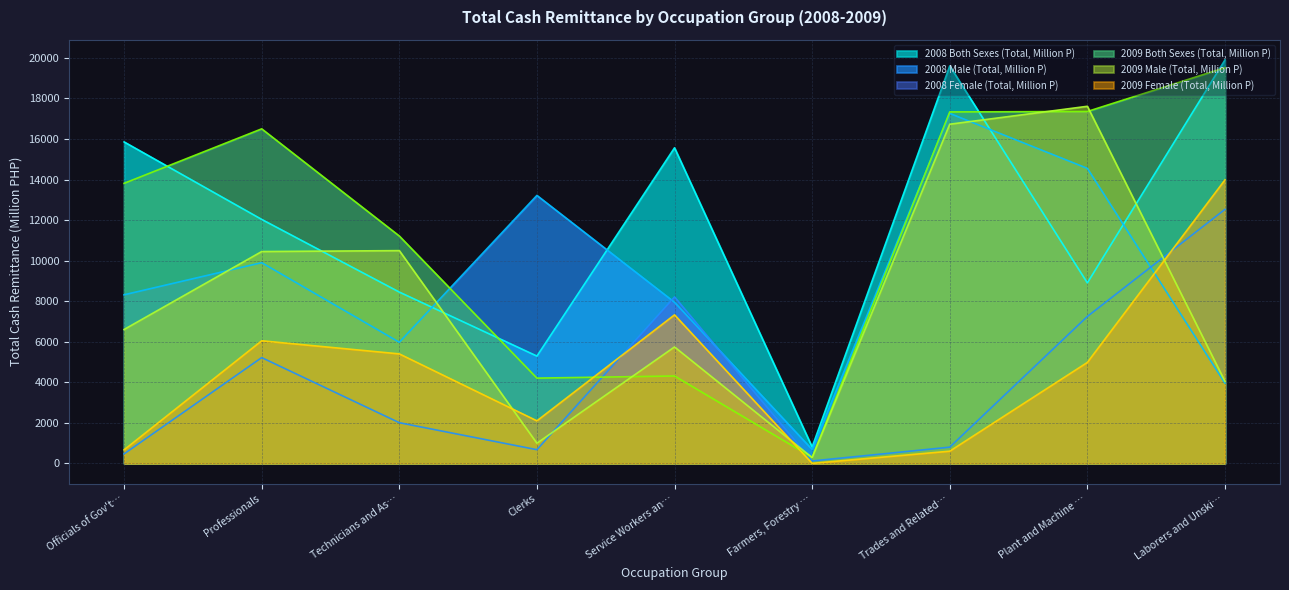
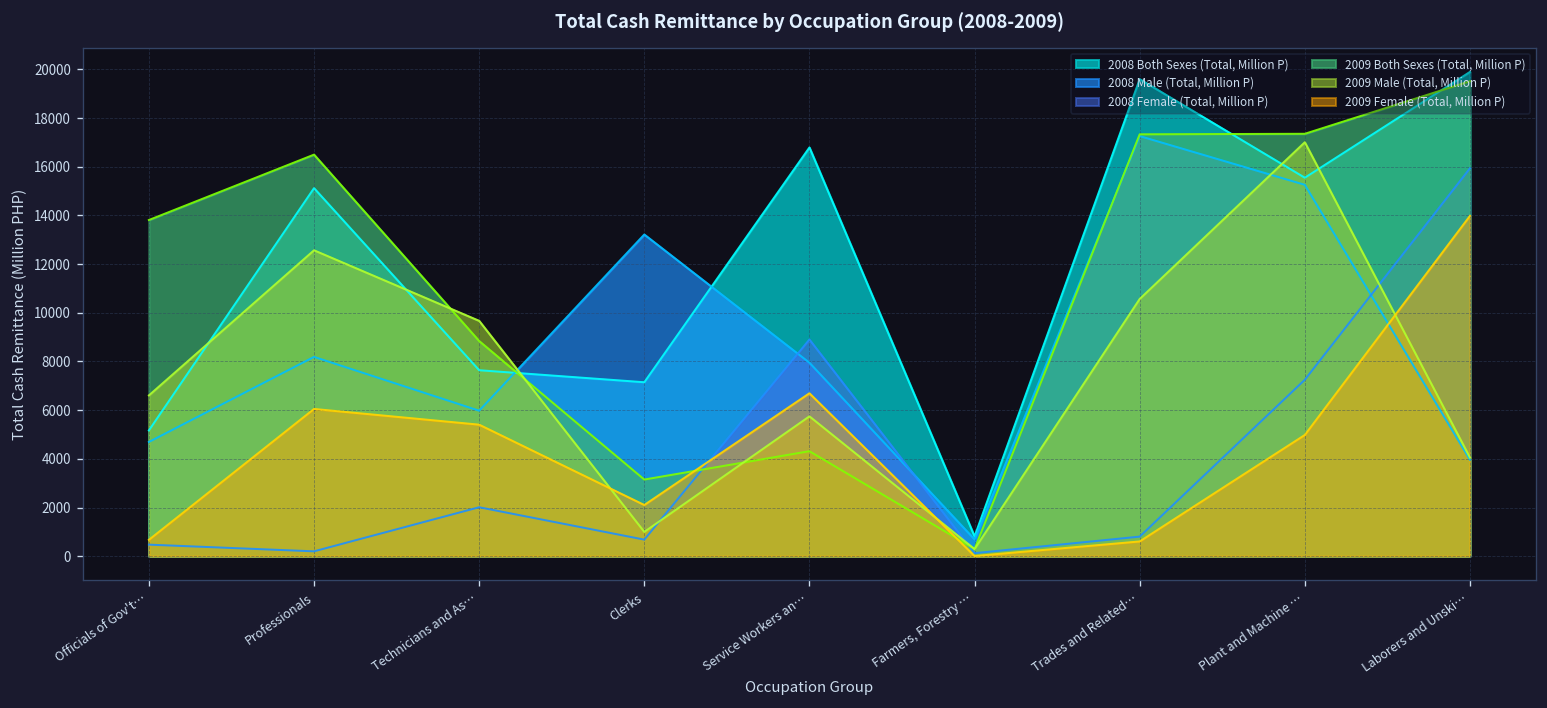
  {
    "2008 Both Sexes (Total, Million P)": {
-     "Officials of Gov't…": 15900,
-     "Professionals": 12000,
-     "Technicians and As…": 8500,
-     "Clerks": 5300,
-     "Service Workers an…": 15600,
-     "Plant and Machine …": 8900
+     "Officials of Gov't…": 5200,
+     "Professionals": 15100,
+     "Technicians and As…": 7600,
+     "Clerks": 7100,
+     "Service Workers an…": 16800,
+     "Plant and Machine …": 15600
    },
    "2008 Male (Total, Million P)": {
-     "Officials of Gov't…": 8300,
-     "Professionals": 9900,
+     "Officials of Gov't…": 4700,
+     "Professionals": 8200,
      "Technicians and As…": 6000,
      "Clerks": 13200,
      "Service Workers an…": 7900,
-     "Plant and Machine …": 14600
+     "Plant and Machine …": 15300
    },
    "2008 Female (Total, Million P)": {
      "Officials of Gov't…": 500,
-     "Professionals": 5200,
+     "Professionals": 200,
      "Technicians and As…": 2000,
      "Clerks": 700,
-     "Service Workers an…": 8200,
+     "Service Workers an…": 8900,
      "Trades and Related…": 800,
      "Plant and Machine …": 7200,
-     "Laborers and Unski…": 12500
+     "Laborers and Unski…": 15900
    },
    "2009 Both Sexes (Total, Million P)": {
      "Officials of Gov't…": 13800,
      "Professionals": 16500,
-     "Technicians and As…": 11200,
-     "Clerks": 4200,
+     "Technicians and As…": 8800,
+     "Clerks": 3100,
      "Service Workers an…": 4300,
      "Plant and Machine …": 17400
    },
    "2009 Male (Total, Million P)": {
      "Officials of Gov't…": 6600,
-     "Professionals": 10500,
-     "Technicians and As…": 10500,
+     "Professionals": 12600,
+     "Technicians and As…": 9700,
      "Clerks": 1000,
      "Service Workers an…": 5700,
-     "Trades and Related…": 16700,
-     "Plant and Machine …": 17600
+     "Trades and Related…": 10600,
+     "Plant and Machine …": 17000
    },
    "2009 Female (Total, Million P)": {
      "Officials of Gov't…": 700,
      "Professionals": 6100,
      "Technicians and As…": 5400,
      "Clerks": 2100,
-     "Service Workers an…": 7300,
+     "Service Workers an…": 6700,
      "Trades and Related…": 600,
      "Plant and Machine …": 5000,
      "Laborers and Unski…": 14000
    }
  }
